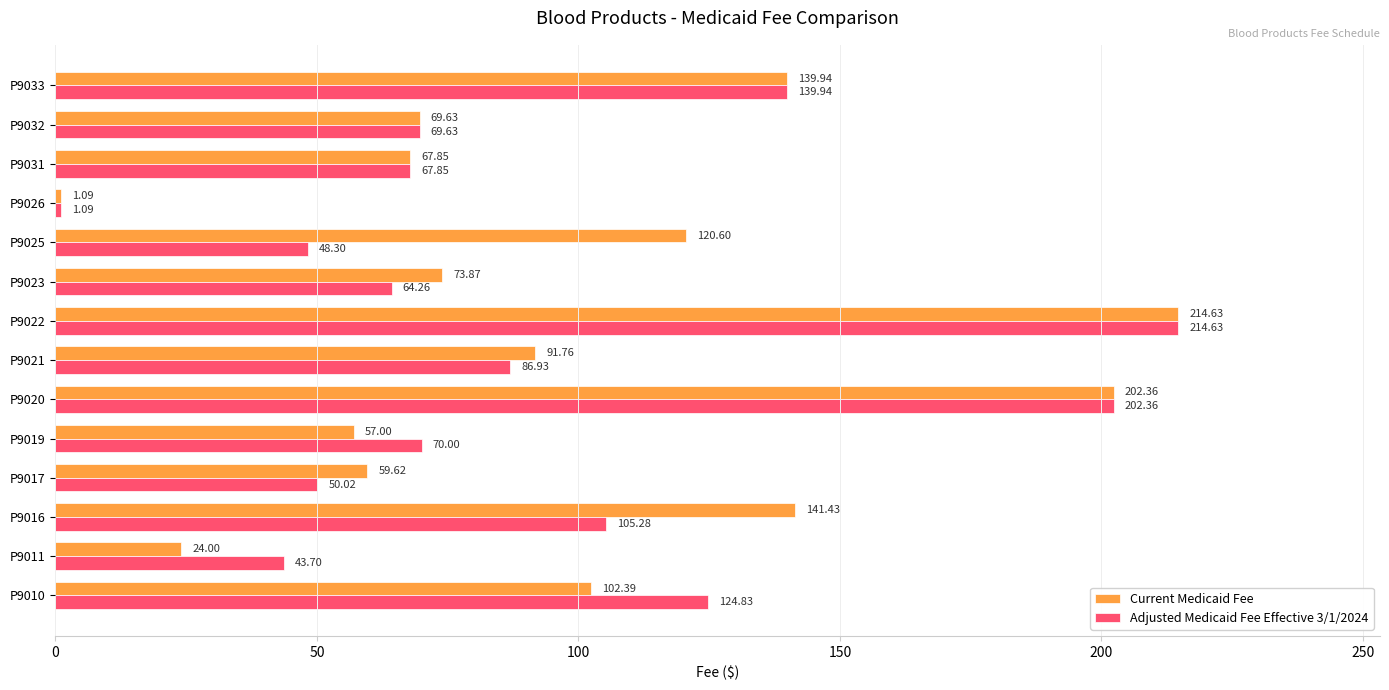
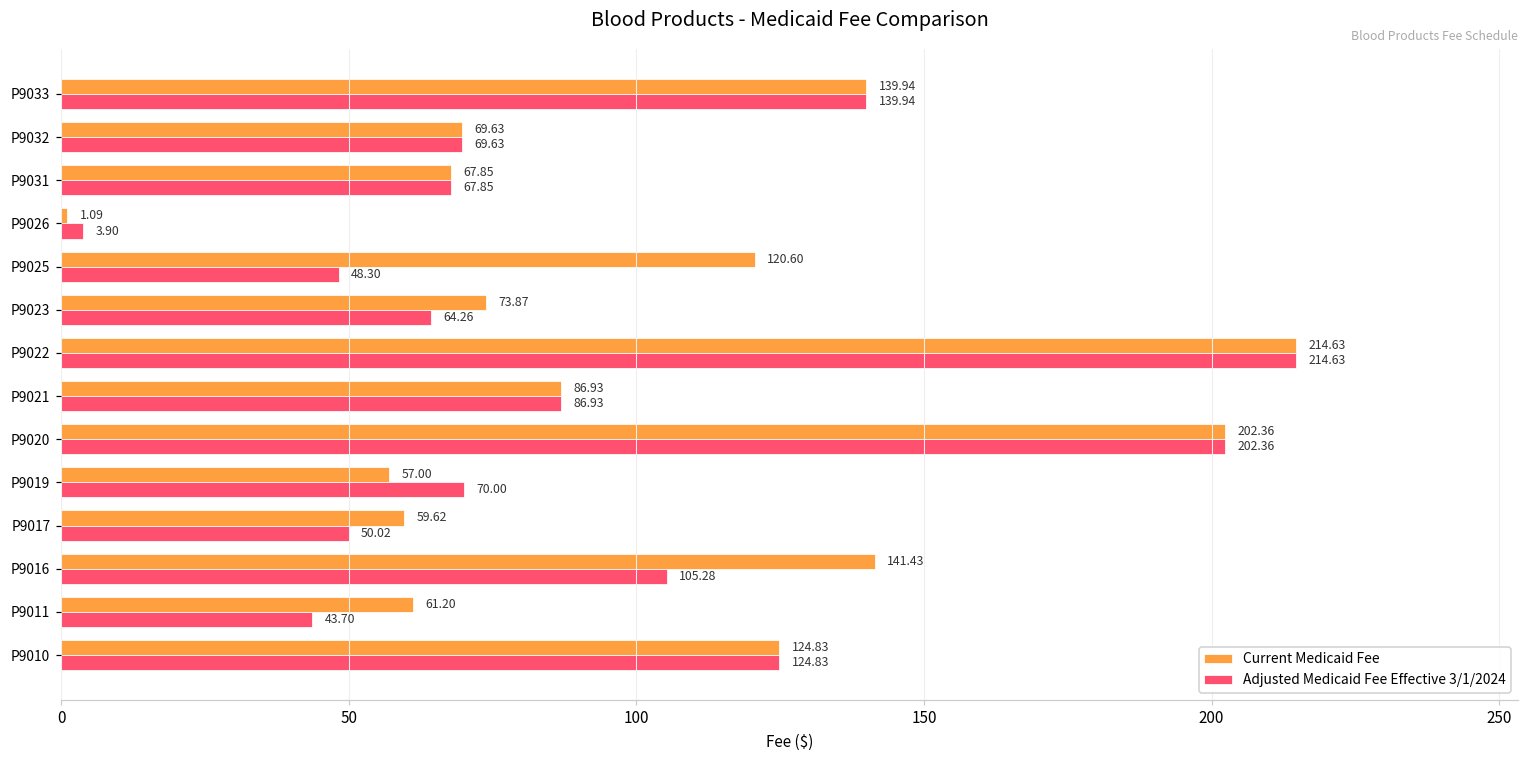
  {
    "Current Medicaid Fee": {
      "P9033": 139.94,
      "P9032": 69.63,
      "P9031": 67.85,
      "P9026": 1.09,
      "P9025": 120.60,
      "P9023": 73.87,
      "P9022": 214.63,
-     "P9021": 91.76,
+     "P9021": 86.93,
      "P9020": 202.36,
      "P9019": 57.00,
      "P9017": 59.62,
      "P9016": 141.43,
-     "P9011": 24.00,
-     "P9010": 102.39
+     "P9011": 61.20,
+     "P9010": 124.83
    },
    "Adjusted Medicaid Fee Effective 3/1/2024": {
      "P9033": 139.94,
      "P9032": 69.63,
      "P9031": 67.85,
-     "P9026": 1.09,
+     "P9026": 3.90,
      "P9025": 48.30,
      "P9023": 64.26,
      "P9022": 214.63,
      "P9021": 86.93,
      "P9020": 202.36,
      "P9019": 70.00,
      "P9017": 50.02,
      "P9016": 105.28,
      "P9011": 43.70,
      "P9010": 124.83
    }
  }
